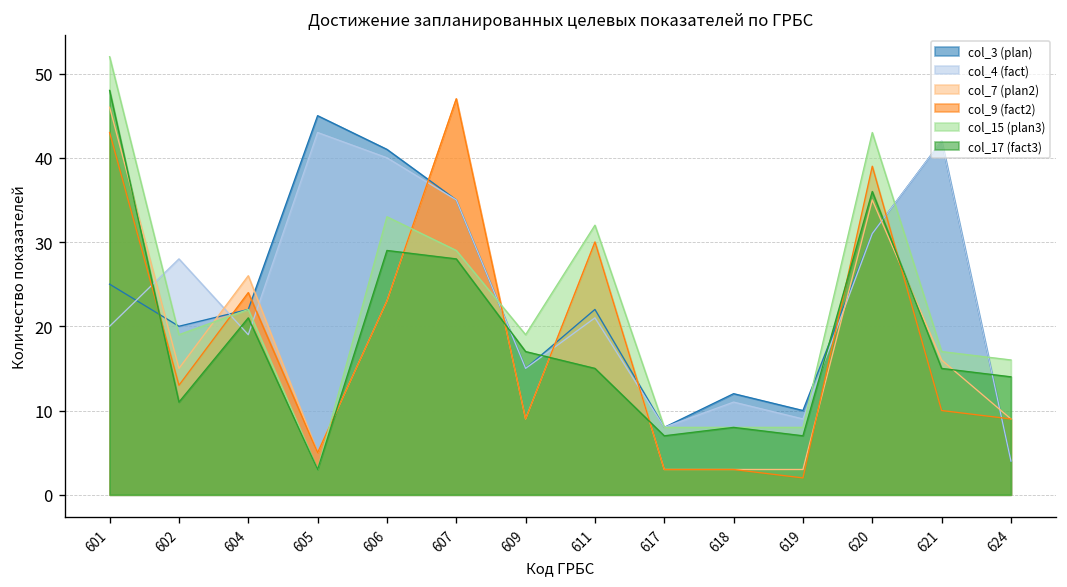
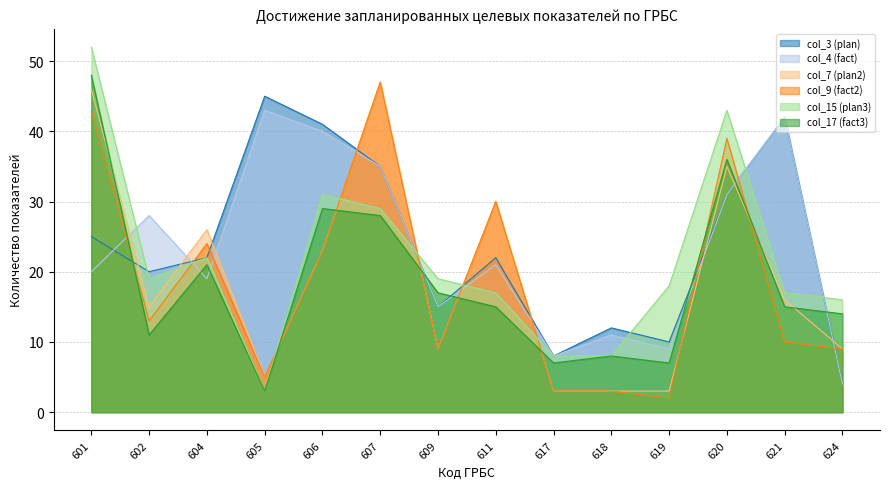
  {
    "col_3 (plan)": {
      "601": 25,
      "602": 20,
      "605": 45,
      "606": 41,
      "611": 22,
      "618": 12,
      "619": 10
    },
    "col_4 (fact)": {
      "601": 20,
      "602": 28,
      "604": 19,
      "605": 43,
      "606": 40,
      "611": 21,
      "618": 11,
      "619": 9
    },
    "col_7 (plan2)": {
      "601": 46,
      "602": 15,
      "604": 26,
      "619": 3,
      "620": 35,
      "621": 16
    },
    "col_9 (fact2)": {
      "601": 43,
      "602": 13,
      "604": 24,
      "619": 2,
      "620": 39,
      "621": 10
    },
    "col_15 (plan3)": {
      "601": 52,
      "602": 19,
-     "606": 33,
+     "606": 31,
      "607": 29,
      "609": 19,
-     "611": 32,
-     "619": 8,
+     "611": 17,
+     "619": 18,
      "620": 43,
      "621": 17,
      "624": 16
    },
    "col_17 (fact3)": {
      "601": 48,
      "602": 11,
      "604": 21,
      "606": 29,
      "607": 28,
      "609": 17,
      "611": 15,
      "617": 7,
      "619": 7,
      "620": 36,
      "621": 15,
      "624": 14
    }
  }
